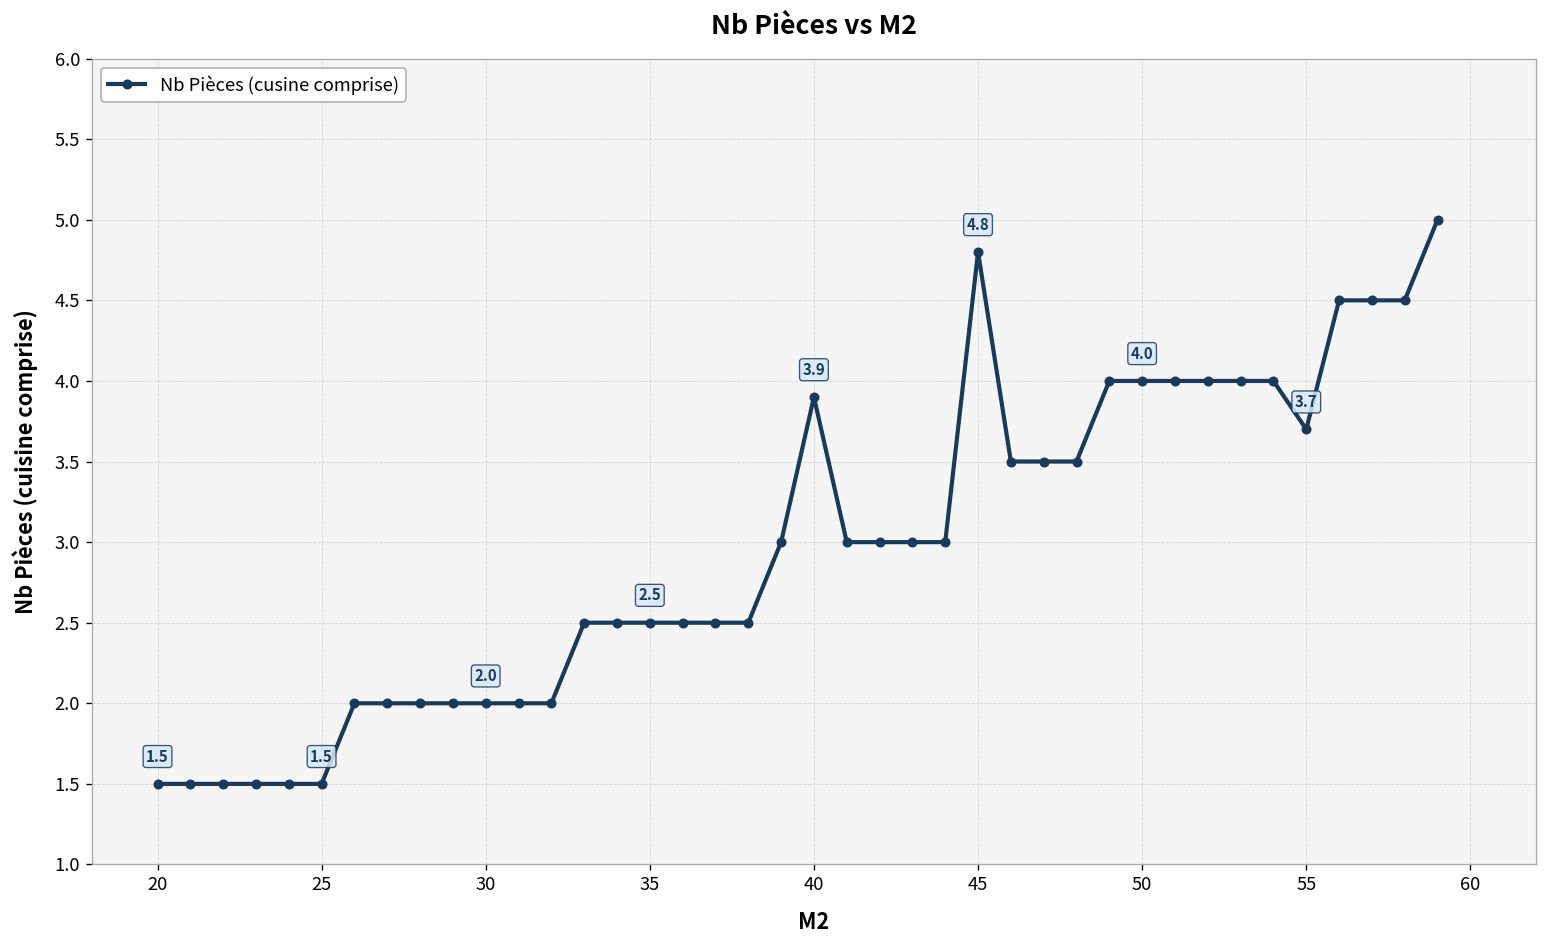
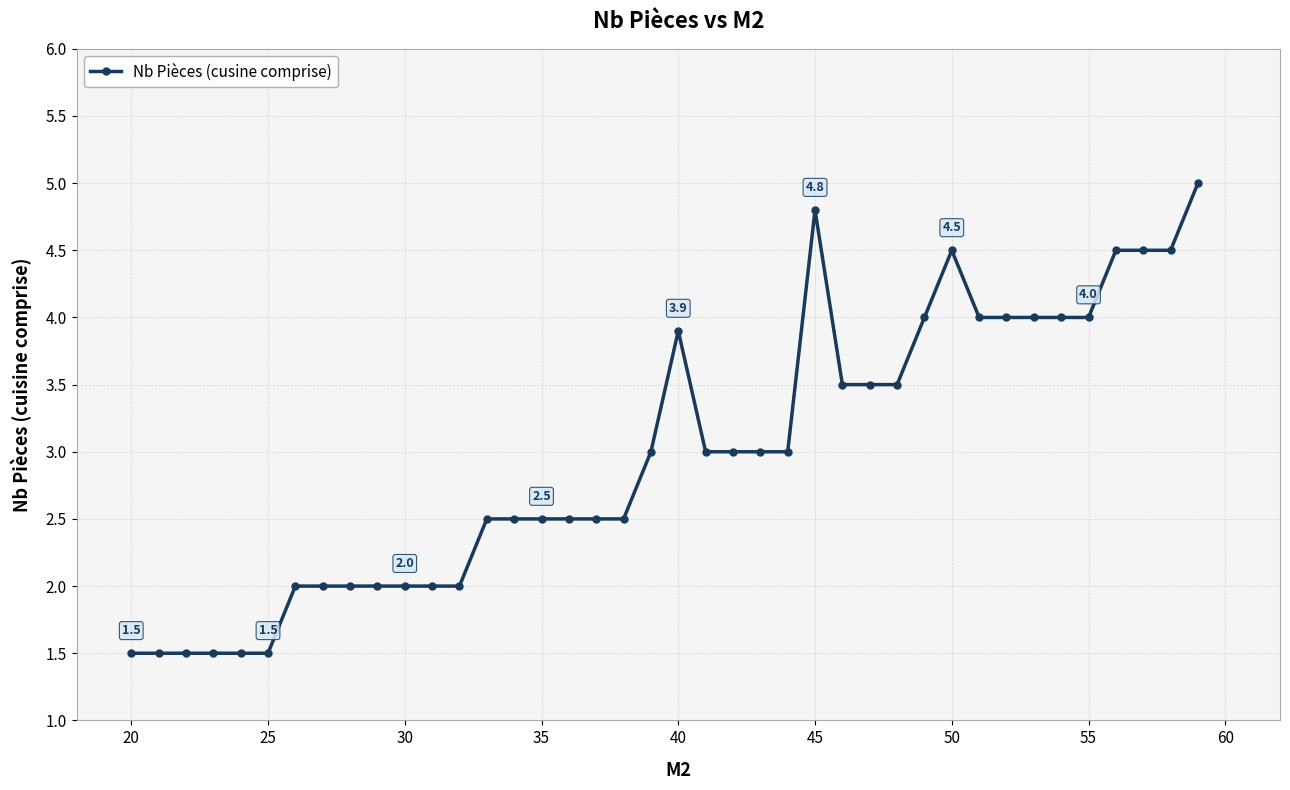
  {
-   "50": 4.0,
-   "55": 3.7
+   "50": 4.5,
+   "55": 4.0
  }
